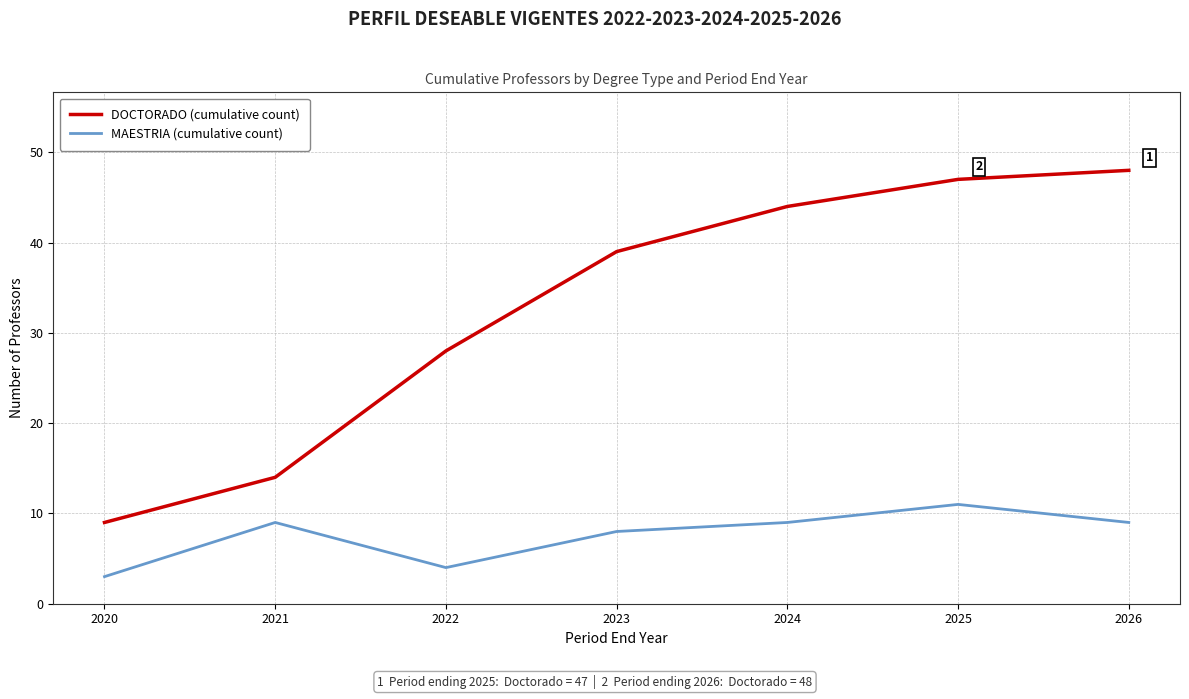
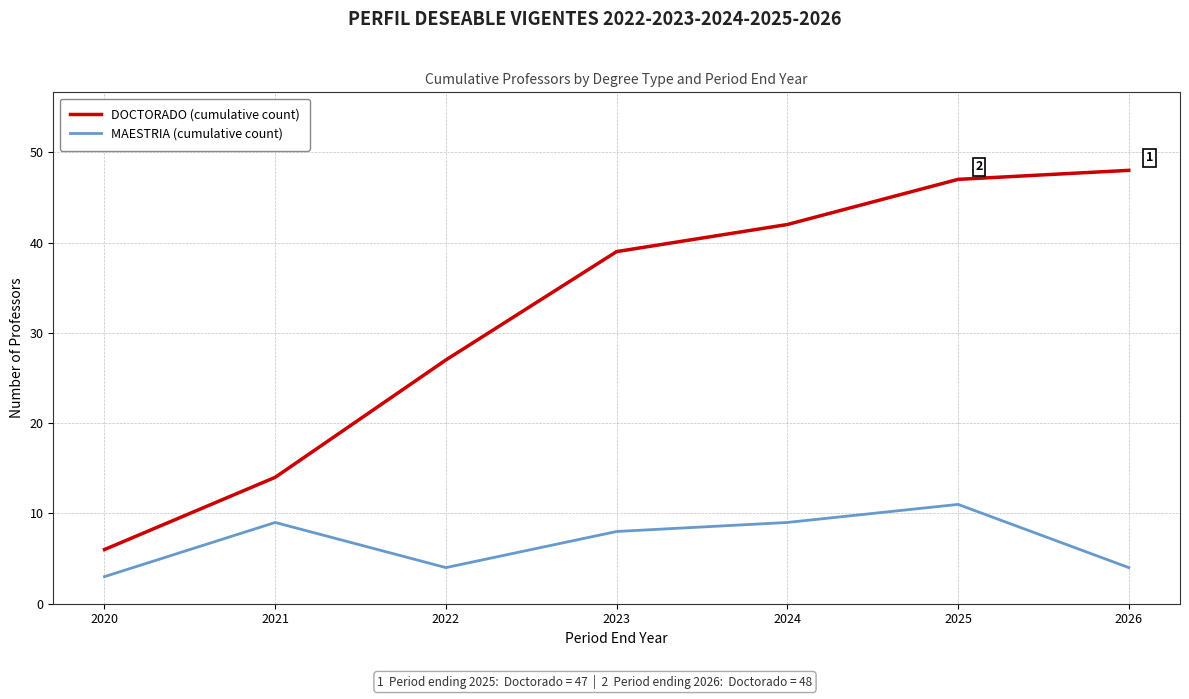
  {
    "DOCTORADO (cumulative count)": {
-     "2020": 9,
+     "2020": 6,
      "2021": 14,
-     "2022": 28,
+     "2022": 27,
      "2023": 39,
-     "2024": 44
+     "2024": 42
    },
    "MAESTRIA (cumulative count)": {
      "2020": 3,
      "2021": 9,
      "2022": 4,
      "2023": 8,
      "2024": 9,
      "2025": 11,
-     "2026": 9
+     "2026": 4
    }
  }
